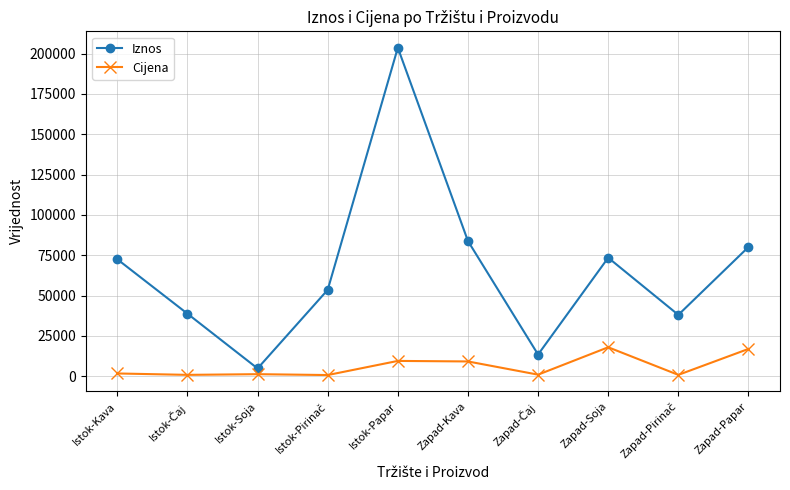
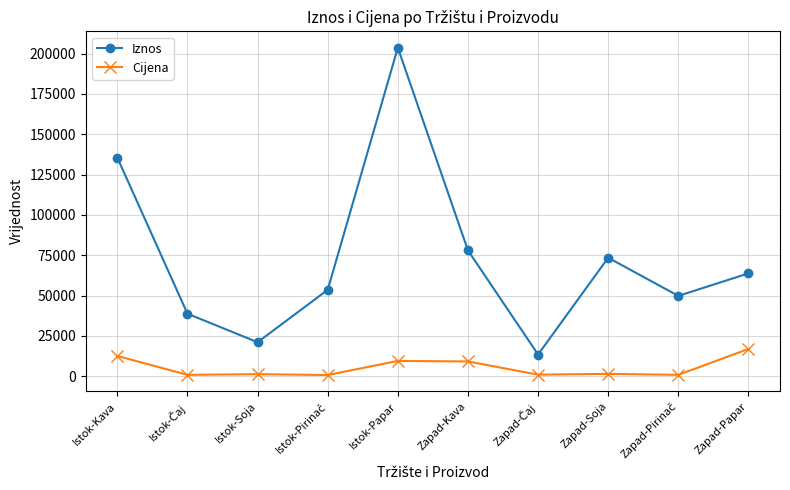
  {
    "Iznos": {
-     "Istok-Kava": 73000,
+     "Istok-Kava": 136000,
      "Istok-Čaj": 39000,
-     "Istok-Soja": 5000,
+     "Istok-Soja": 21000,
      "Istok-Pirinač": 54000,
      "Istok-Papar": 204000,
-     "Zapad-Kava": 84000,
+     "Zapad-Kava": 78000,
      "Zapad-Čaj": 14000,
      "Zapad-Soja": 74000,
-     "Zapad-Pirinač": 38000,
-     "Zapad-Papar": 80000
+     "Zapad-Pirinač": 50000,
+     "Zapad-Papar": 64000
    },
    "Cijena": {
-     "Istok-Kava": 2000,
+     "Istok-Kava": 13000,
      "Istok-Čaj": 1000,
      "Istok-Soja": 1000,
      "Istok-Pirinač": 1000,
      "Istok-Papar": 10000,
      "Zapad-Kava": 9000,
      "Zapad-Čaj": 1000,
-     "Zapad-Soja": 18000,
+     "Zapad-Soja": 2000,
      "Zapad-Pirinač": 1000,
      "Zapad-Papar": 17000
    }
  }
